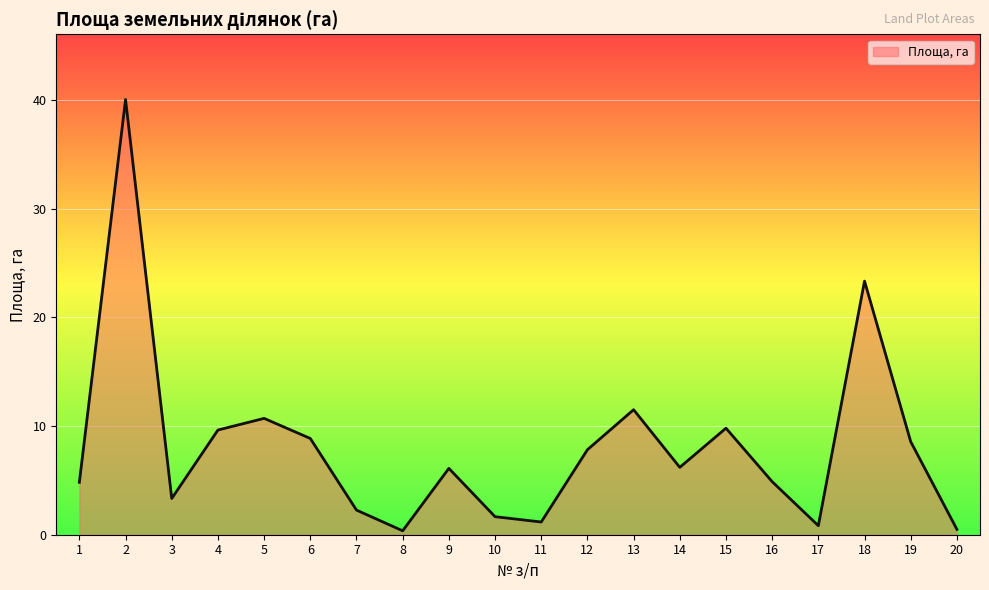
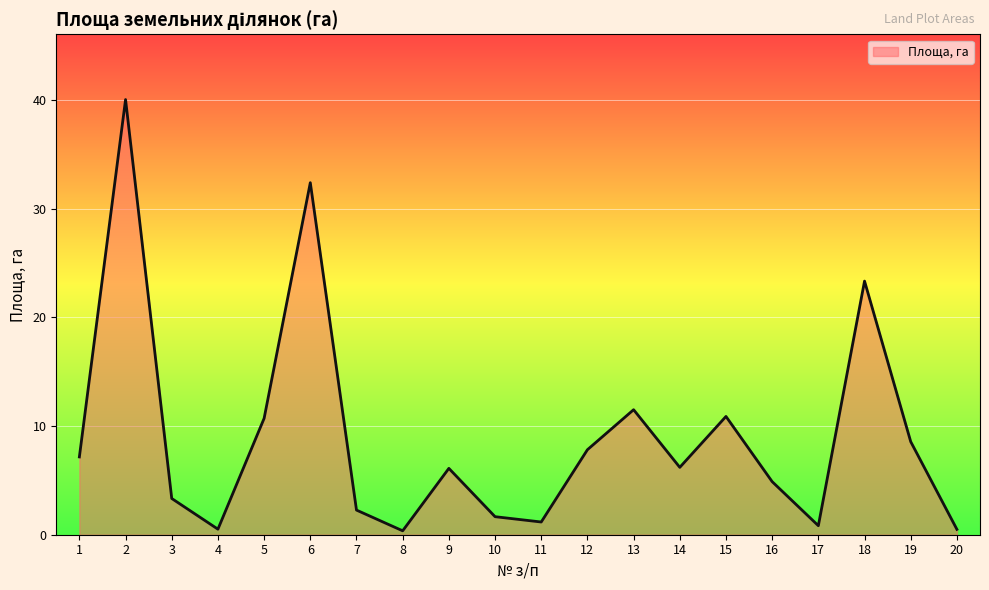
  {
-   "1": 4.8,
+   "1": 7.2,
    "2": 40.0,
    "3": 3.3,
-   "4": 9.6,
+   "4": 0.5,
    "5": 10.7,
-   "6": 8.9,
+   "6": 32.4,
    "7": 2.3,
    "8": 0.4,
    "9": 6.1,
    "10": 1.7,
    "11": 1.2,
    "12": 7.8,
    "13": 11.5,
    "14": 6.2,
-   "15": 9.8,
+   "15": 10.9,
    "16": 4.9,
    "17": 0.8,
    "18": 23.3,
    "19": 8.6,
    "20": 0.5
  }
